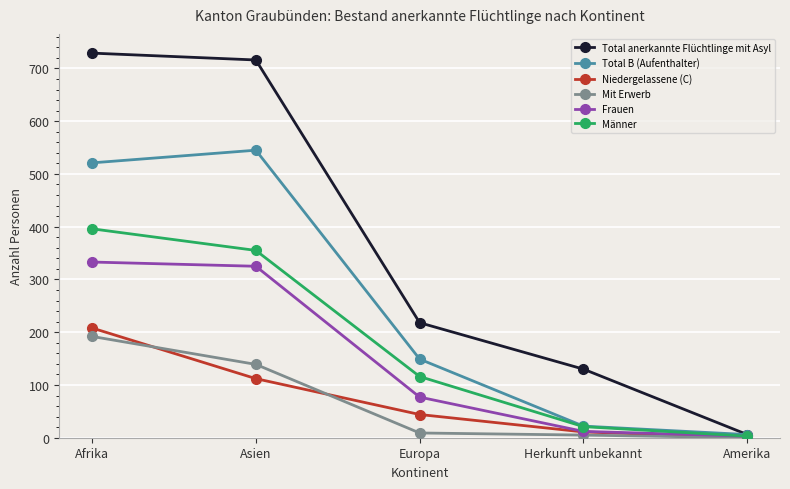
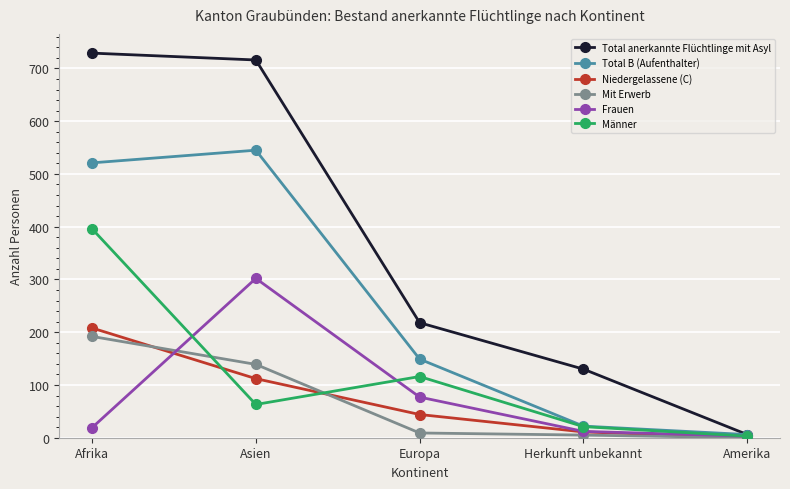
  {
    "Total anerkannte Flüchtlinge mit Asyl": {
      "Afrika": 730,
      "Asien": 720,
      "Europa": 220,
      "Herkunft unbekannt": 130
    },
    "Niedergelassene (C)": {
      "Afrika": 210,
      "Asien": 110,
      "Europa": 40
    },
    "Frauen": {
-     "Afrika": 330,
-     "Asien": 330,
+     "Afrika": 20,
+     "Asien": 300,
      "Europa": 80
    },
    "Männer": {
      "Afrika": 400,
-     "Asien": 360,
+     "Asien": 60,
      "Europa": 120
    }
  }
